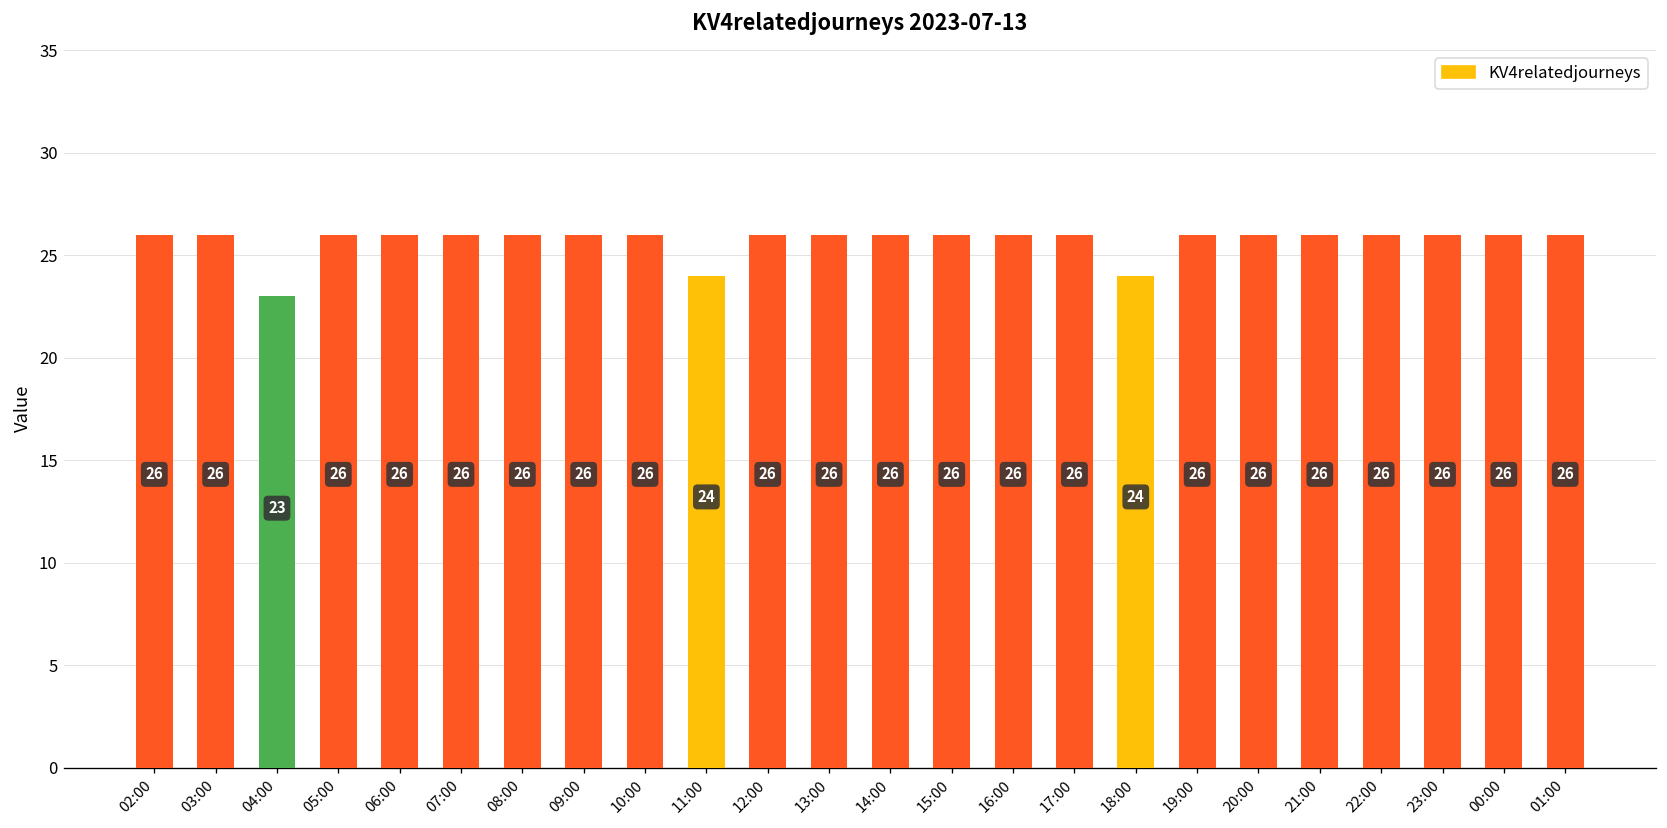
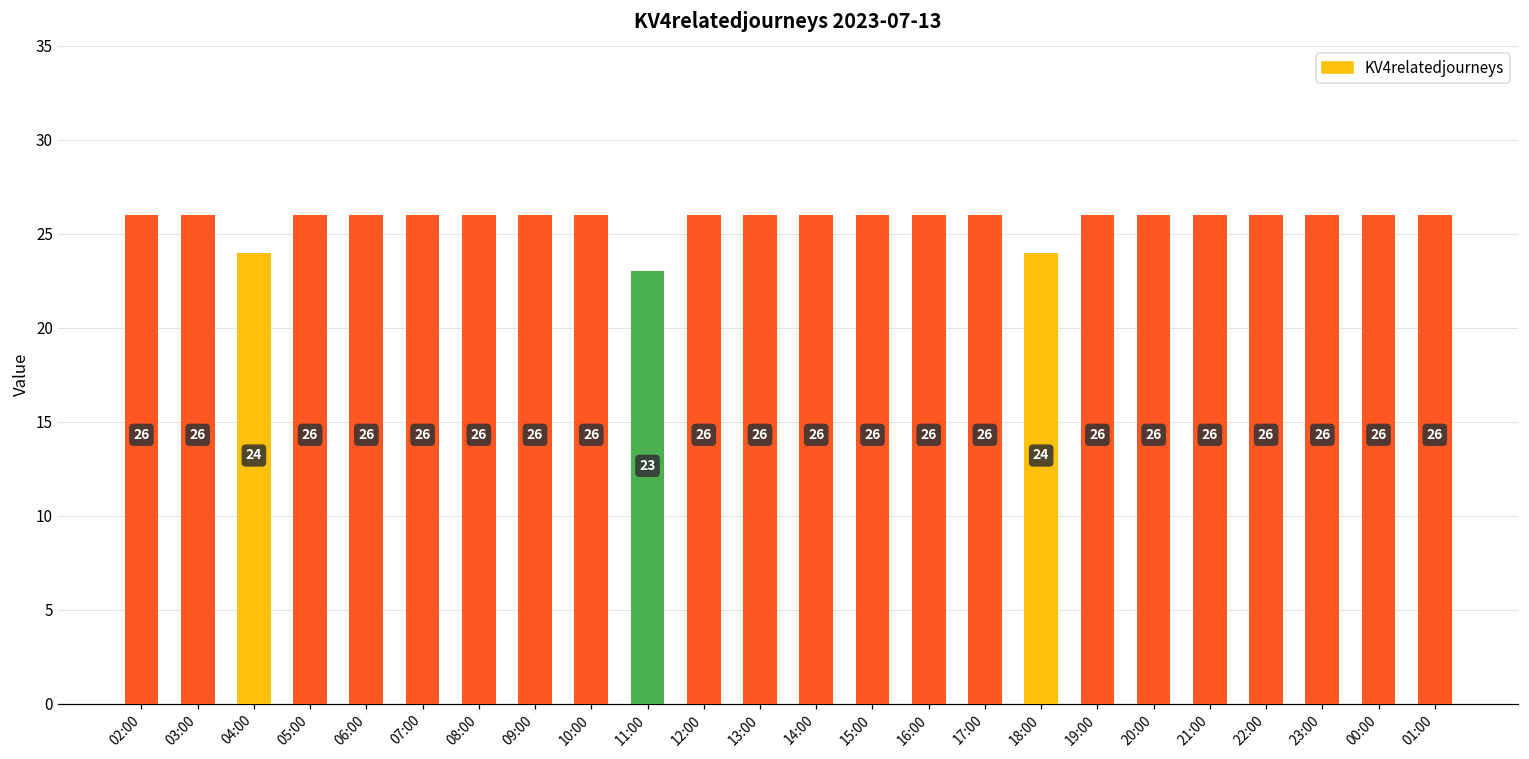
  {
-   "04:00": 23,
-   "11:00": 24
+   "04:00": 24,
+   "11:00": 23
  }
